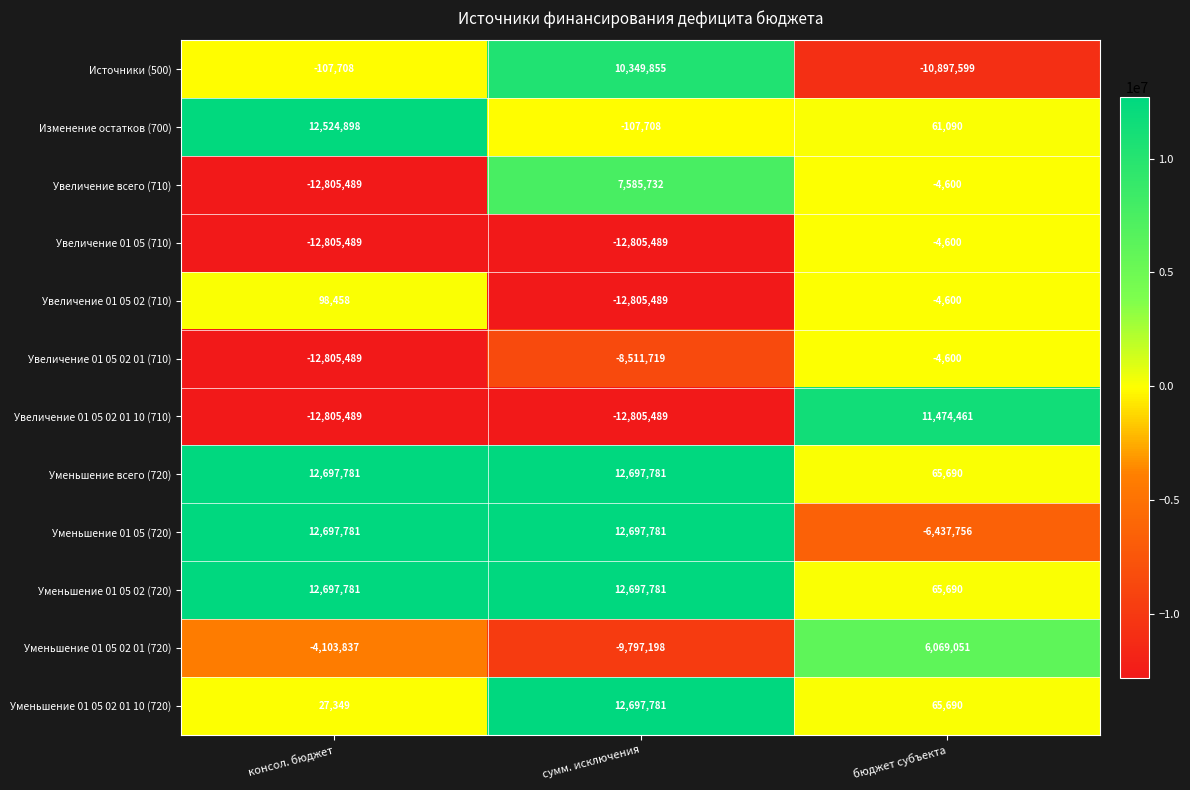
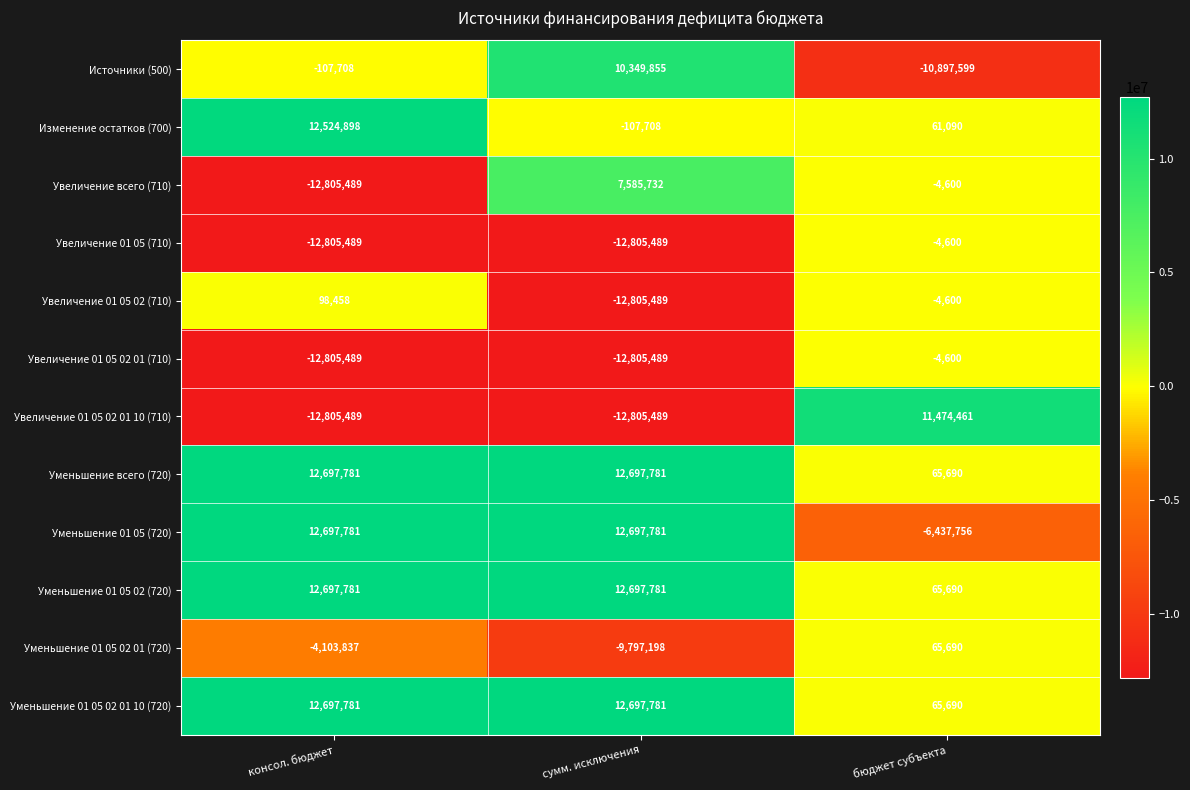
  {
    "Источники (500)": {
      "консол. бюджет": "-107,708",
      "сумм. исключения": "10,349,855",
      "бюджет субъекта": "-10,897,599"
    },
    "Изменение остатков (700)": {
      "консол. бюджет": "12,524,898",
      "сумм. исключения": "-107,708",
      "бюджет субъекта": "61,090"
    },
    "Увеличение всего (710)": {
      "консол. бюджет": "-12,805,489",
      "сумм. исключения": "7,585,732",
      "бюджет субъекта": "-4,600"
    },
    "Увеличение 01 05 (710)": {
      "консол. бюджет": "-12,805,489",
      "сумм. исключения": "-12,805,489",
      "бюджет субъекта": "-4,600"
    },
    "Увеличение 01 05 02 (710)": {
      "консол. бюджет": "98,458",
      "сумм. исключения": "-12,805,489",
      "бюджет субъекта": "-4,600"
    },
    "Увеличение 01 05 02 01 (710)": {
      "консол. бюджет": "-12,805,489",
-     "сумм. исключения": "-8,511,719",
+     "сумм. исключения": "-12,805,489",
      "бюджет субъекта": "-4,600"
    },
    "Увеличение 01 05 02 01 10 (710)": {
      "консол. бюджет": "-12,805,489",
      "сумм. исключения": "-12,805,489",
      "бюджет субъекта": "11,474,461"
    },
    "Уменьшение всего (720)": {
      "консол. бюджет": "12,697,781",
      "сумм. исключения": "12,697,781",
      "бюджет субъекта": "65,690"
    },
    "Уменьшение 01 05 (720)": {
      "консол. бюджет": "12,697,781",
      "сумм. исключения": "12,697,781",
      "бюджет субъекта": "-6,437,756"
    },
    "Уменьшение 01 05 02 (720)": {
      "консол. бюджет": "12,697,781",
      "сумм. исключения": "12,697,781",
      "бюджет субъекта": "65,690"
    },
    "Уменьшение 01 05 02 01 (720)": {
      "консол. бюджет": "-4,103,837",
      "сумм. исключения": "-9,797,198",
-     "бюджет субъекта": "6,069,051"
+     "бюджет субъекта": "65,690"
    },
    "Уменьшение 01 05 02 01 10 (720)": {
-     "консол. бюджет": "27,349",
+     "консол. бюджет": "12,697,781",
      "сумм. исключения": "12,697,781",
      "бюджет субъекта": "65,690"
    }
  }
